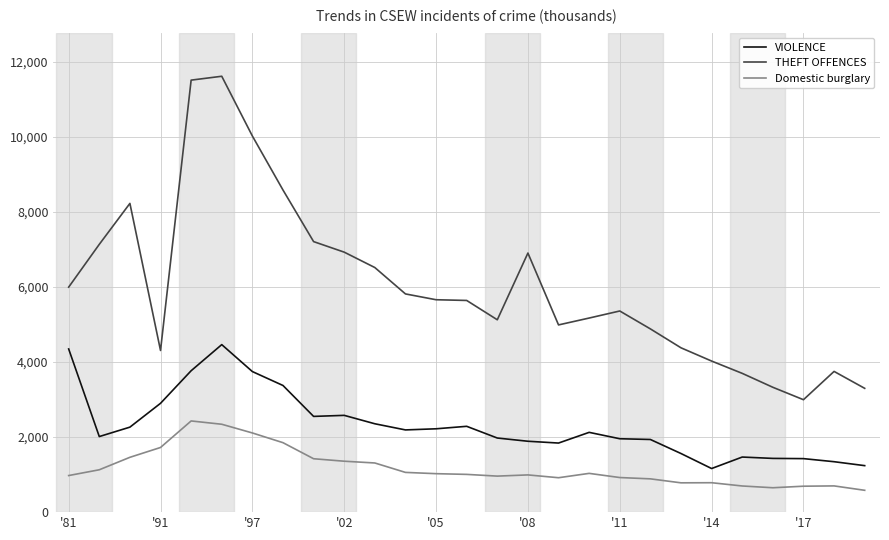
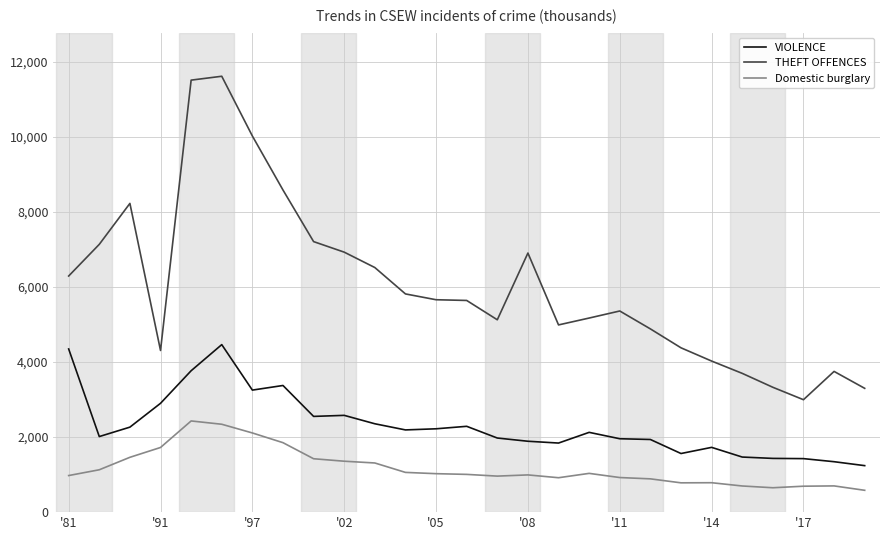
  {
    "VIOLENCE": {
      "'81": "4,300",
      "'91": "2,900",
-     "'97": "3,700",
+     "'97": "3,300",
      "'02": "2,600",
      "'05": "2,200",
      "'08": "1,900",
      "'11": "2,000",
-     "'14": "1,200",
+     "'14": "1,700",
      "'17": "1,400"
    },
    "THEFT OFFENCES": {
-     "'81": "6,000",
+     "'81": "6,300",
      "'91": "4,300",
      "'97": "10,000",
      "'02": "6,900",
      "'05": "5,700",
      "'08": "6,900",
      "'11": "5,400",
      "'14": "4,000",
      "'17": "3,000"
    },
    "Domestic burglary": {
      "'81": "1,000",
      "'91": "1,700",
      "'97": "2,100",
      "'02": "1,400",
      "'05": "1,000",
      "'08": "1,000",
      "'11": "900",
      "'14": "800",
      "'17": "700"
    }
  }
